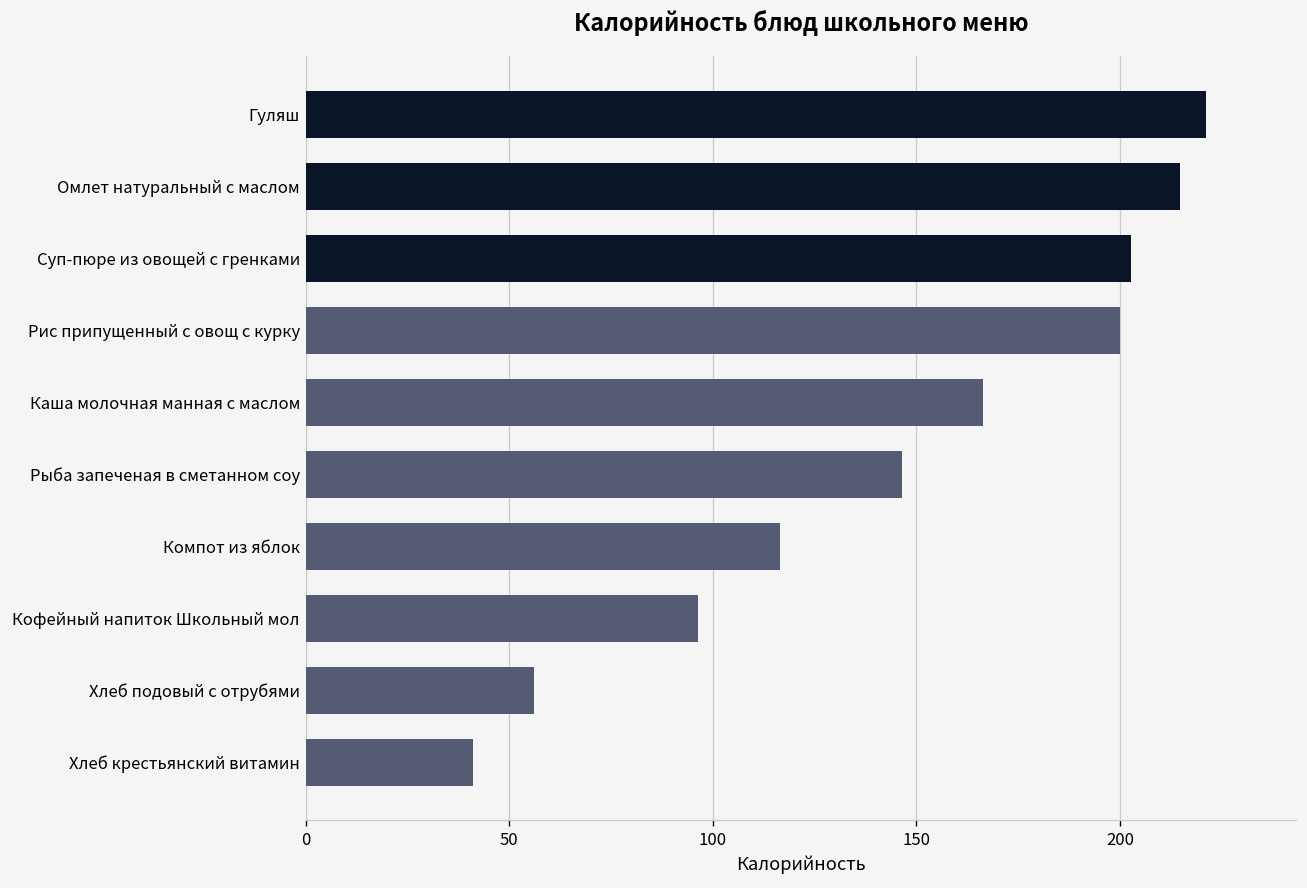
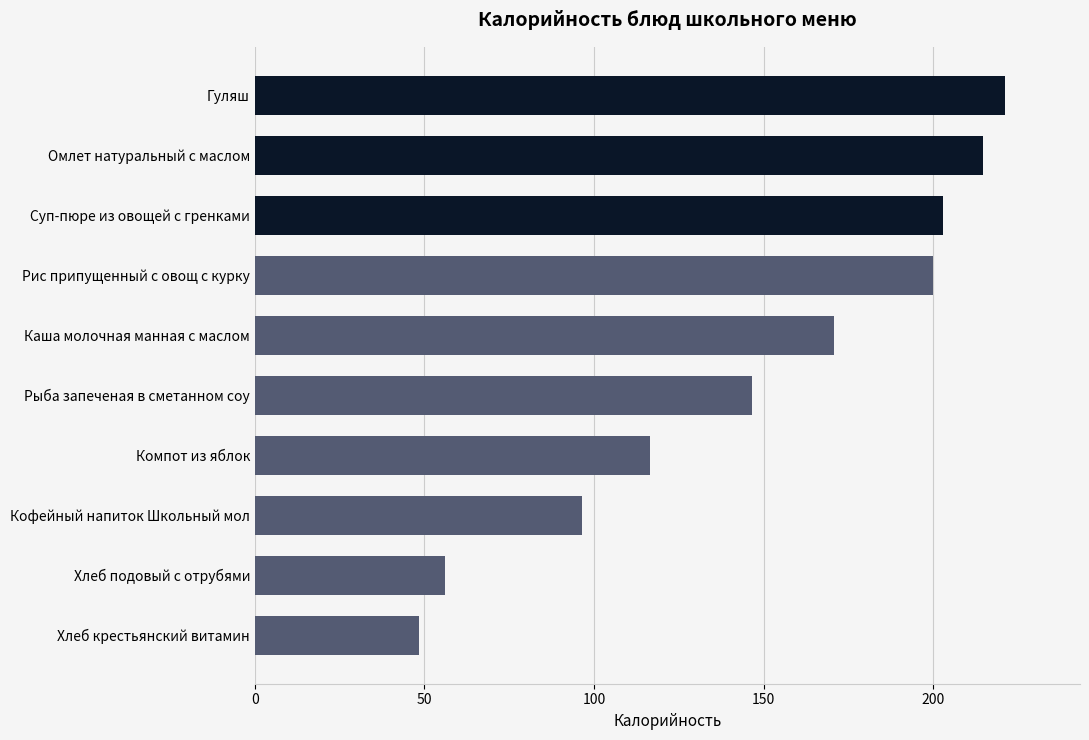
  {
    "Гуляш": 221,
    "Омлет натуральный с маслом": 215,
    "Суп-пюре из овощей с гренками": 203,
    "Рис припущенный с овощ с курку": 200,
-   "Каша молочная манная с маслом": 167,
+   "Каша молочная манная с маслом": 171,
    "Рыба запеченая в сметанном соу": 146,
    "Компот из яблок": 117,
    "Кофейный напиток Школьный мол": 96,
    "Хлеб подовый с отрубями": 56,
-   "Хлеб крестьянский витамин": 41
+   "Хлеб крестьянский витамин": 48
  }
